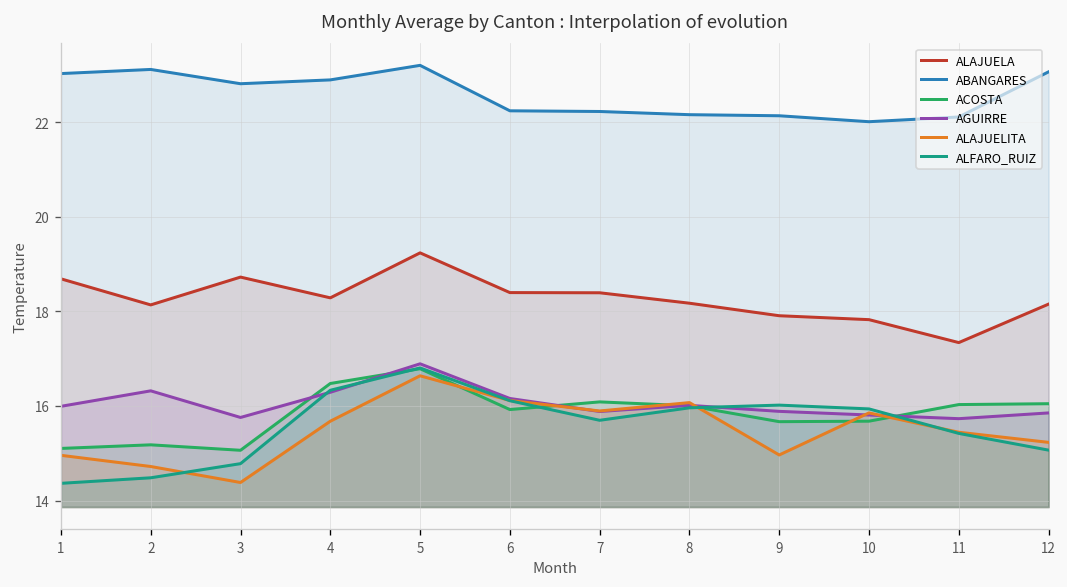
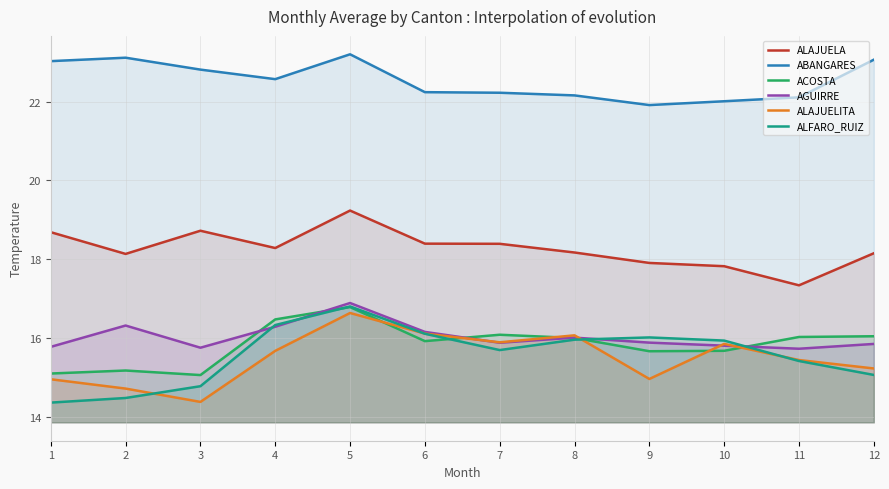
  {
    "ALAJUELA": {
      "1": 18.7,
      "2": 18.1,
      "3": 18.7,
      "4": 18.3,
      "5": 19.2,
      "6": 18.4,
      "7": 18.4,
      "8": 18.2,
      "9": 17.9,
      "10": 17.8,
      "11": 17.3,
      "12": 18.2
    },
    "ABANGARES": {
      "1": 23.0,
      "2": 23.1,
      "3": 22.8,
-     "4": 22.9,
+     "4": 22.6,
      "5": 23.2,
      "6": 22.2,
      "7": 22.2,
      "8": 22.2,
-     "9": 22.1,
+     "9": 21.9,
      "10": 22.0,
      "12": 23.1
    },
    "AGUIRRE": {
-     "1": 16.0,
+     "1": 15.8,
      "2": 16.3,
      "3": 15.8,
      "5": 16.9,
      "9": 15.9,
      "11": 15.7,
      "12": 15.9
    },
    "ALAJUELITA": {
      "1": 15.0,
      "2": 14.7,
      "3": 14.4,
      "4": 15.7,
      "5": 16.6,
      "9": 15.0,
      "12": 15.2
    }
  }
